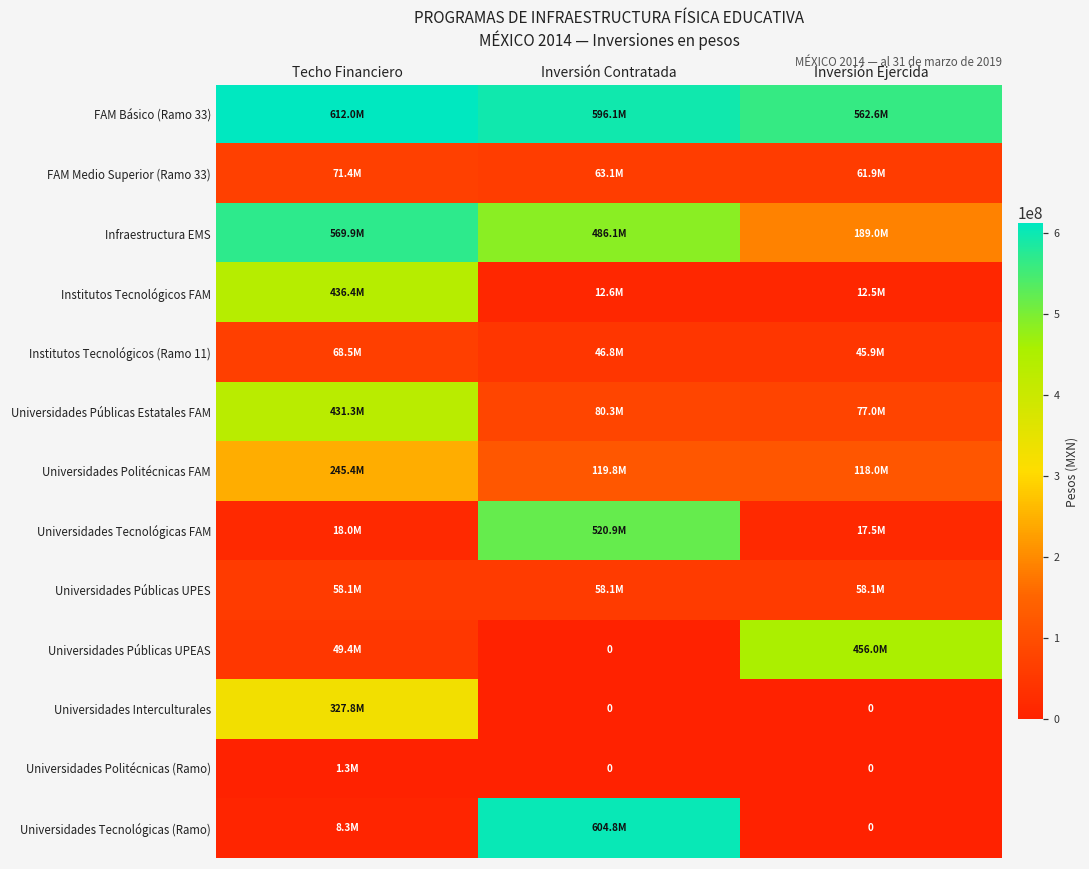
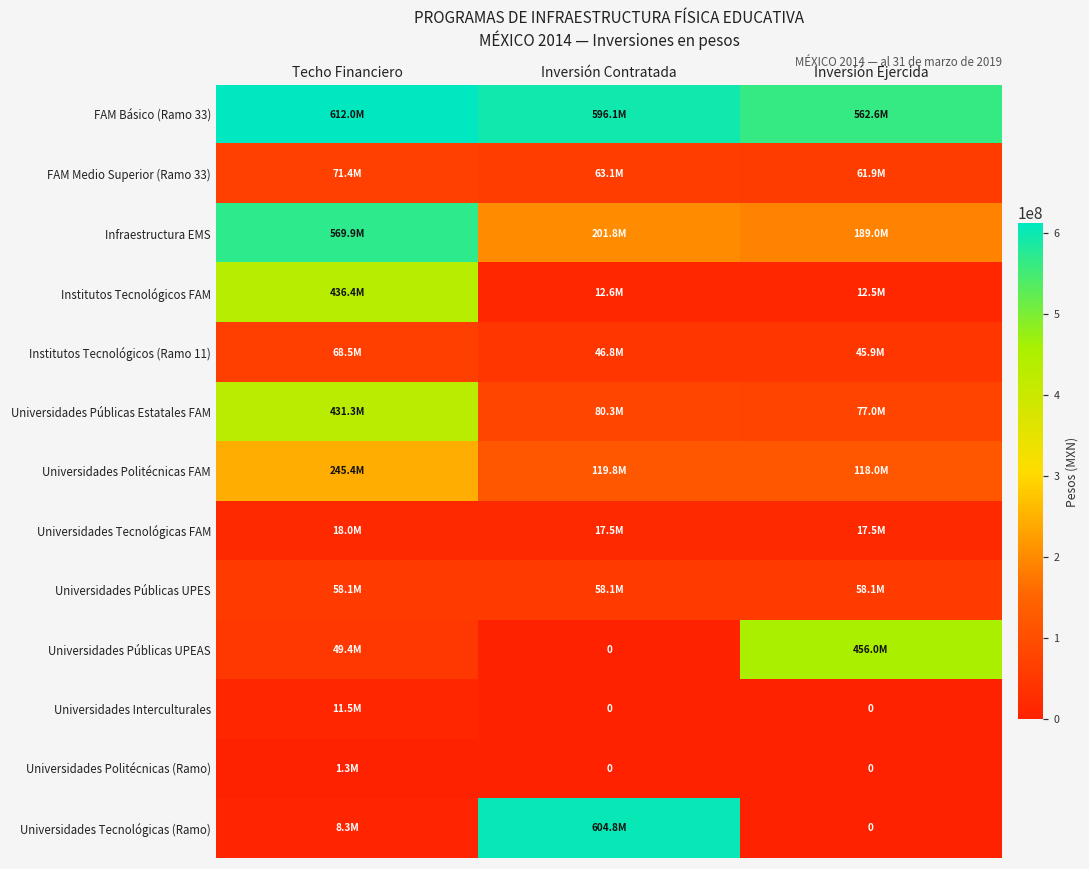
  {
    "FAM Básico (Ramo 33)": {
      "Techo Financiero": "612.0M",
      "Inversión Contratada": "596.1M",
      "Inversión Ejercida": "562.6M"
    },
    "FAM Medio Superior (Ramo 33)": {
      "Techo Financiero": "71.4M",
      "Inversión Contratada": "63.1M",
      "Inversión Ejercida": "61.9M"
    },
    "Infraestructura EMS": {
      "Techo Financiero": "569.9M",
-     "Inversión Contratada": "486.1M",
+     "Inversión Contratada": "201.8M",
      "Inversión Ejercida": "189.0M"
    },
    "Institutos Tecnológicos FAM": {
      "Techo Financiero": "436.4M",
      "Inversión Contratada": "12.6M",
      "Inversión Ejercida": "12.5M"
    },
    "Institutos Tecnológicos (Ramo 11)": {
      "Techo Financiero": "68.5M",
      "Inversión Contratada": "46.8M",
      "Inversión Ejercida": "45.9M"
    },
    "Universidades Públicas Estatales FAM": {
      "Techo Financiero": "431.3M",
      "Inversión Contratada": "80.3M",
      "Inversión Ejercida": "77.0M"
    },
    "Universidades Politécnicas FAM": {
      "Techo Financiero": "245.4M",
      "Inversión Contratada": "119.8M",
      "Inversión Ejercida": "118.0M"
    },
    "Universidades Tecnológicas FAM": {
      "Techo Financiero": "18.0M",
-     "Inversión Contratada": "520.9M",
+     "Inversión Contratada": "17.5M",
      "Inversión Ejercida": "17.5M"
    },
    "Universidades Públicas UPES": {
      "Techo Financiero": "58.1M",
      "Inversión Contratada": "58.1M",
      "Inversión Ejercida": "58.1M"
    },
    "Universidades Públicas UPEAS": {
      "Techo Financiero": "49.4M",
      "Inversión Contratada": "0",
      "Inversión Ejercida": "456.0M"
    },
    "Universidades Interculturales": {
-     "Techo Financiero": "327.8M",
+     "Techo Financiero": "11.5M",
      "Inversión Contratada": "0",
      "Inversión Ejercida": "0"
    },
    "Universidades Politécnicas (Ramo)": {
      "Techo Financiero": "1.3M",
      "Inversión Contratada": "0",
      "Inversión Ejercida": "0"
    },
    "Universidades Tecnológicas (Ramo)": {
      "Techo Financiero": "8.3M",
      "Inversión Contratada": "604.8M",
      "Inversión Ejercida": "0"
    }
  }
